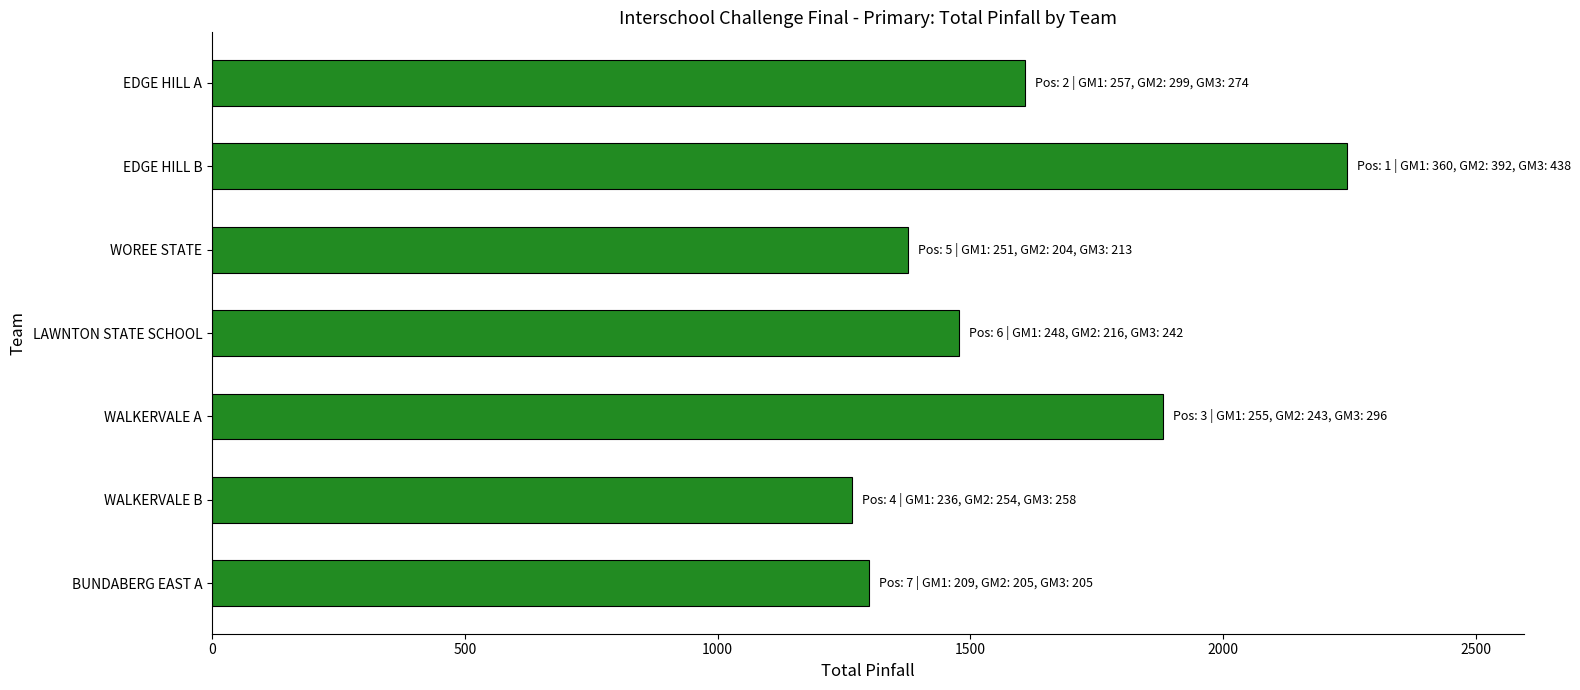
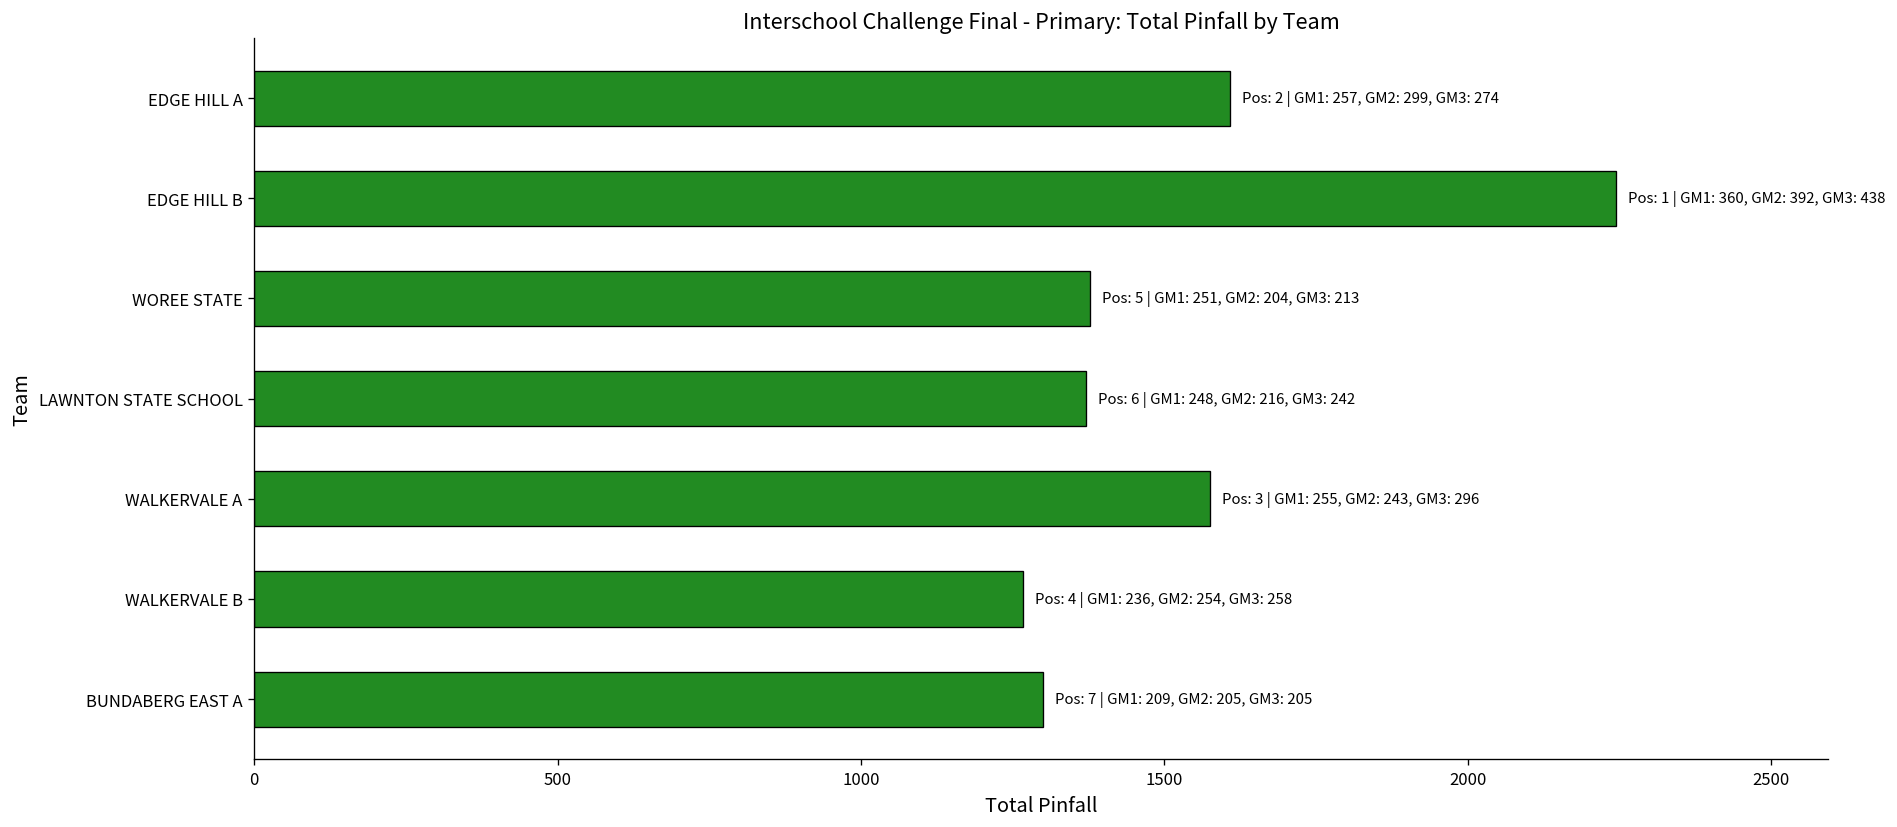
  {
-   "LAWNTON STATE SCHOOL": 1480,
-   "WALKERVALE A": 1880
+   "LAWNTON STATE SCHOOL": 1370,
+   "WALKERVALE A": 1580
  }
